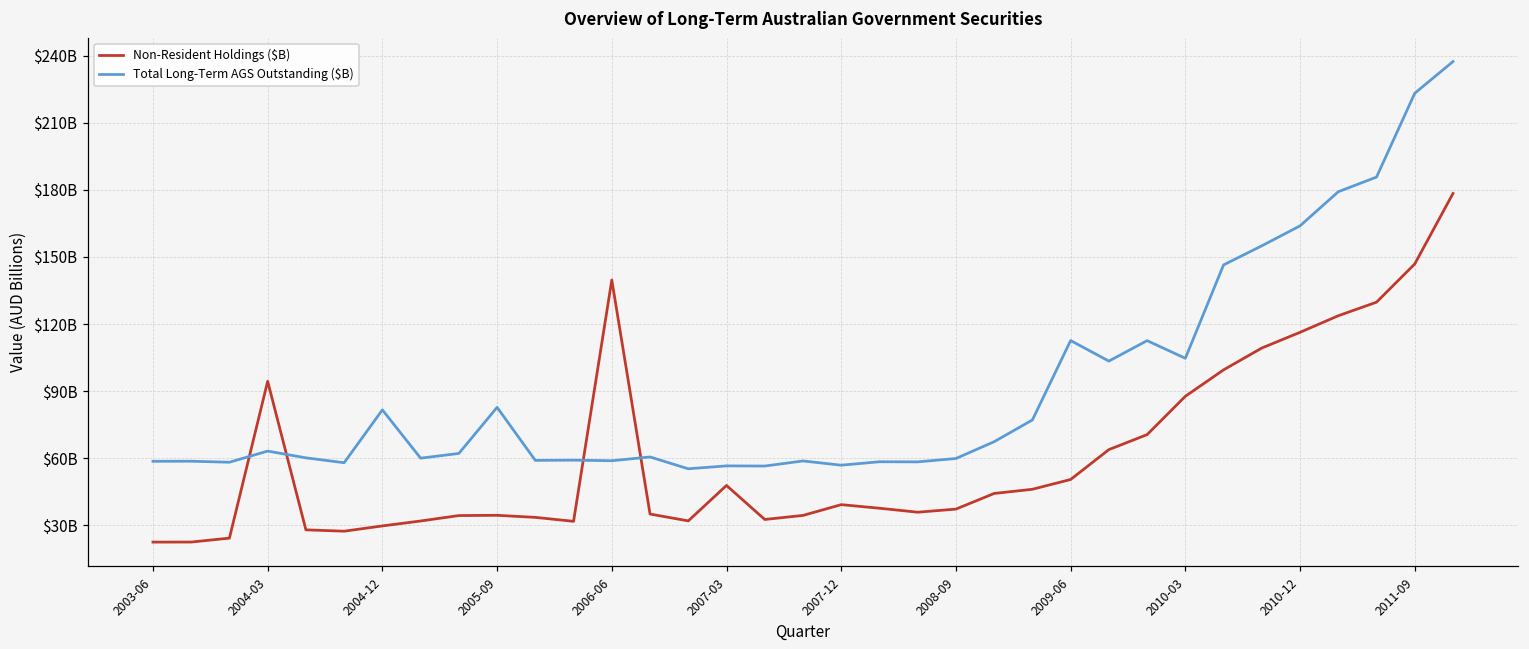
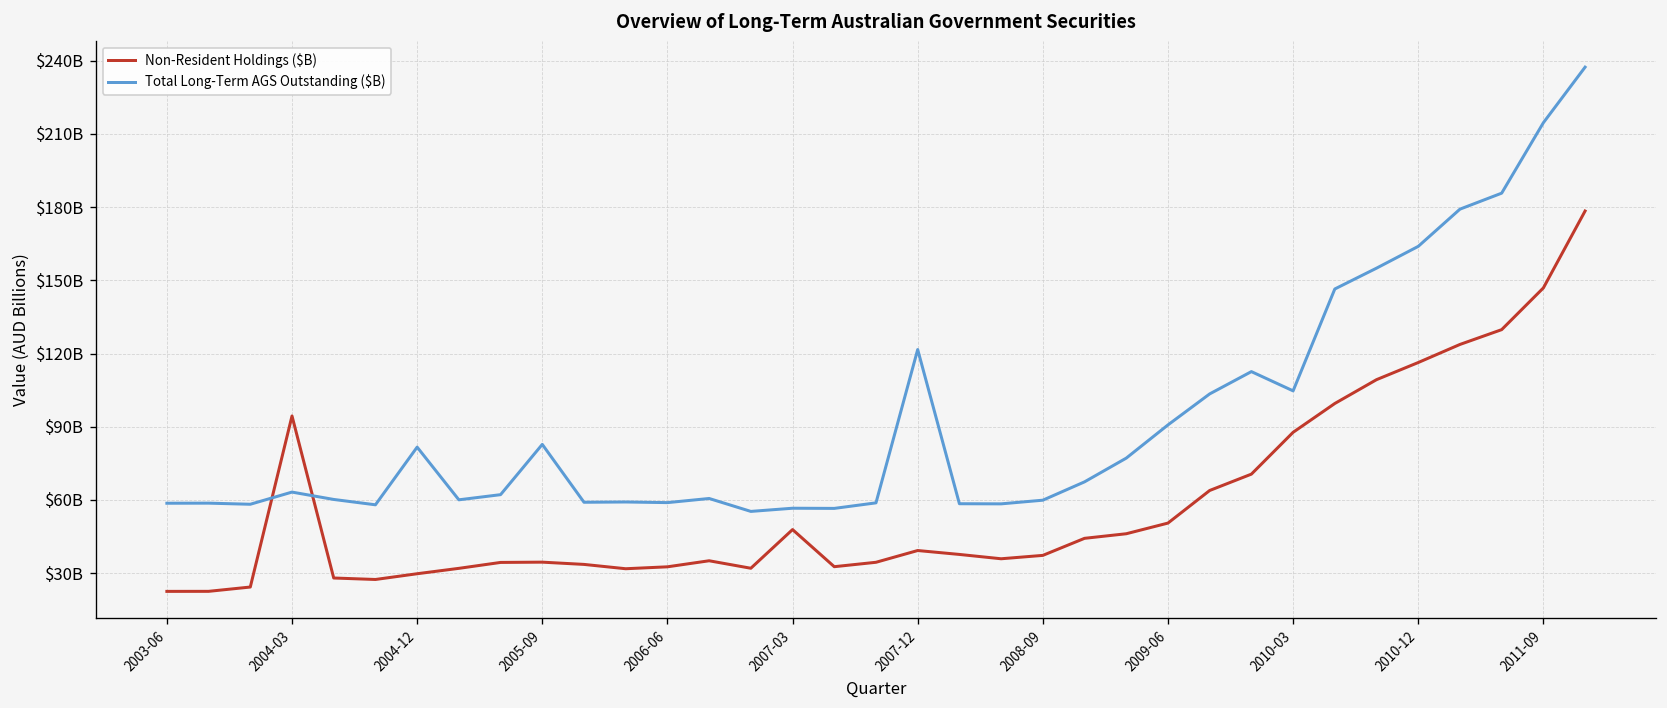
  {
    "Non-Resident Holdings ($B)": {
      "2003-06": "$22000000000",
      "2004-03": "$94000000000",
      "2004-12": "$30000000000",
      "2005-09": "$34000000000",
-     "2006-06": "$140000000000",
+     "2006-06": "$33000000000",
      "2007-03": "$48000000000",
      "2007-12": "$39000000000",
      "2008-09": "$37000000000",
      "2009-06": "$50000000000",
      "2010-03": "$88000000000",
      "2010-12": "$116000000000",
      "2011-09": "$147000000000"
    },
    "Total Long-Term AGS Outstanding ($B)": {
      "2003-06": "$59000000000",
      "2004-03": "$63000000000",
      "2004-12": "$82000000000",
      "2005-09": "$83000000000",
      "2006-06": "$59000000000",
      "2007-03": "$57000000000",
-     "2007-12": "$57000000000",
+     "2007-12": "$122000000000",
      "2008-09": "$60000000000",
-     "2009-06": "$113000000000",
+     "2009-06": "$91000000000",
      "2010-03": "$105000000000",
      "2010-12": "$164000000000",
-     "2011-09": "$223000000000"
+     "2011-09": "$215000000000"
    }
  }
